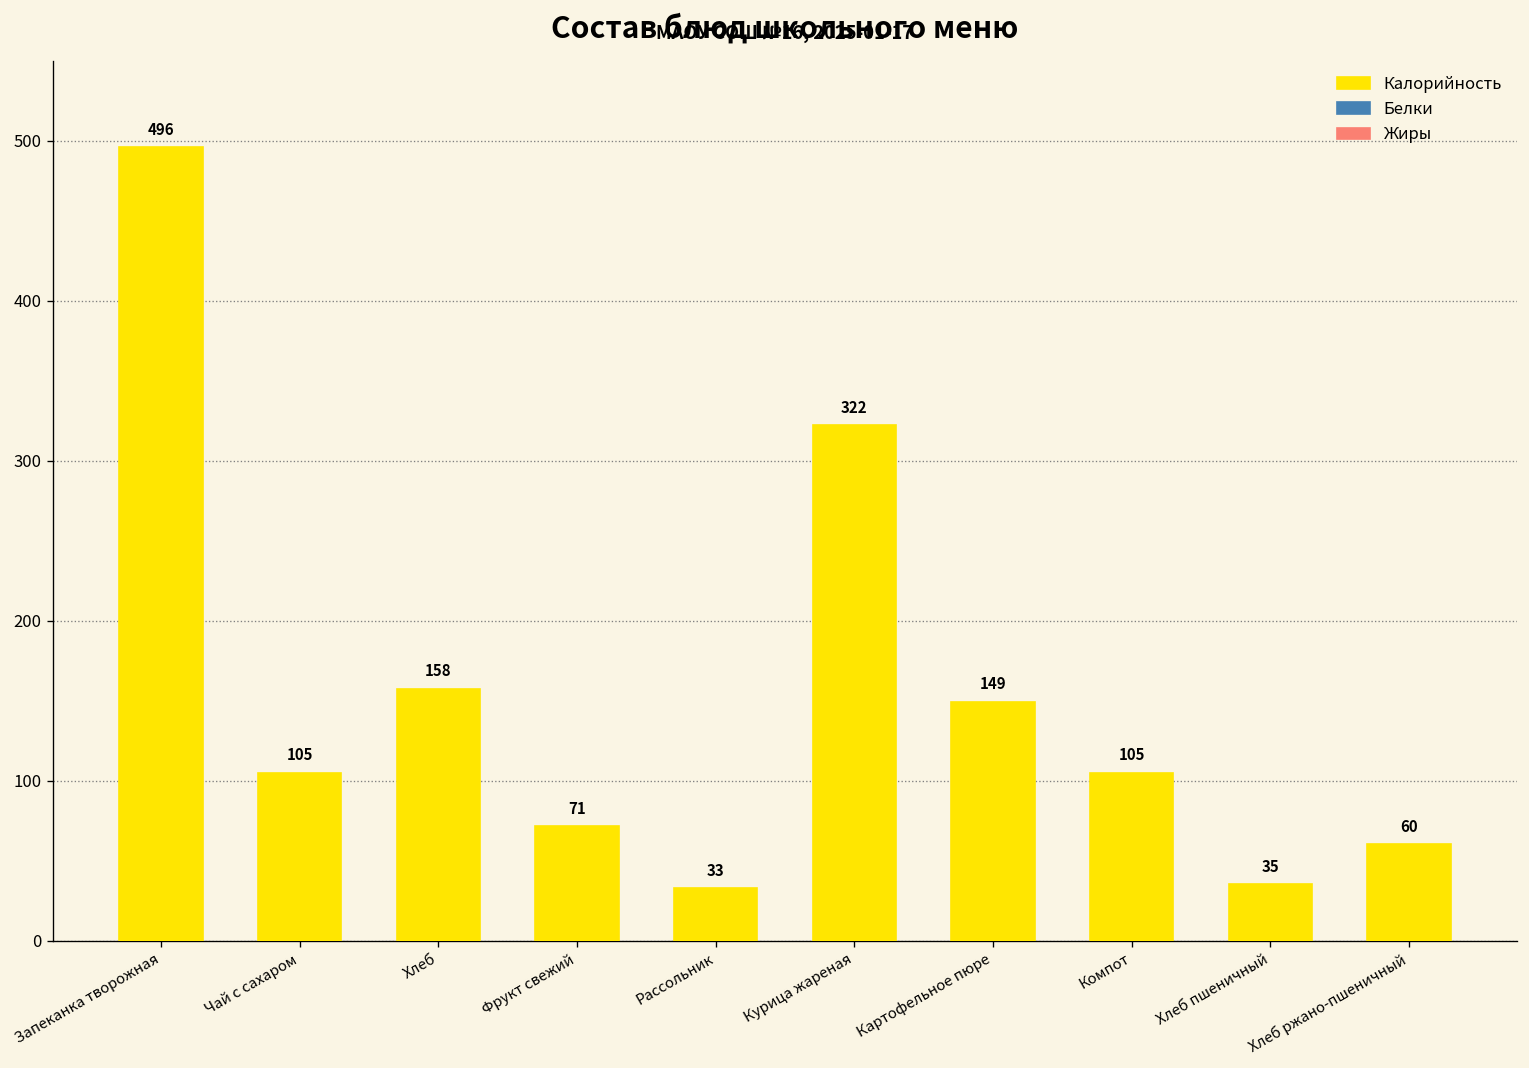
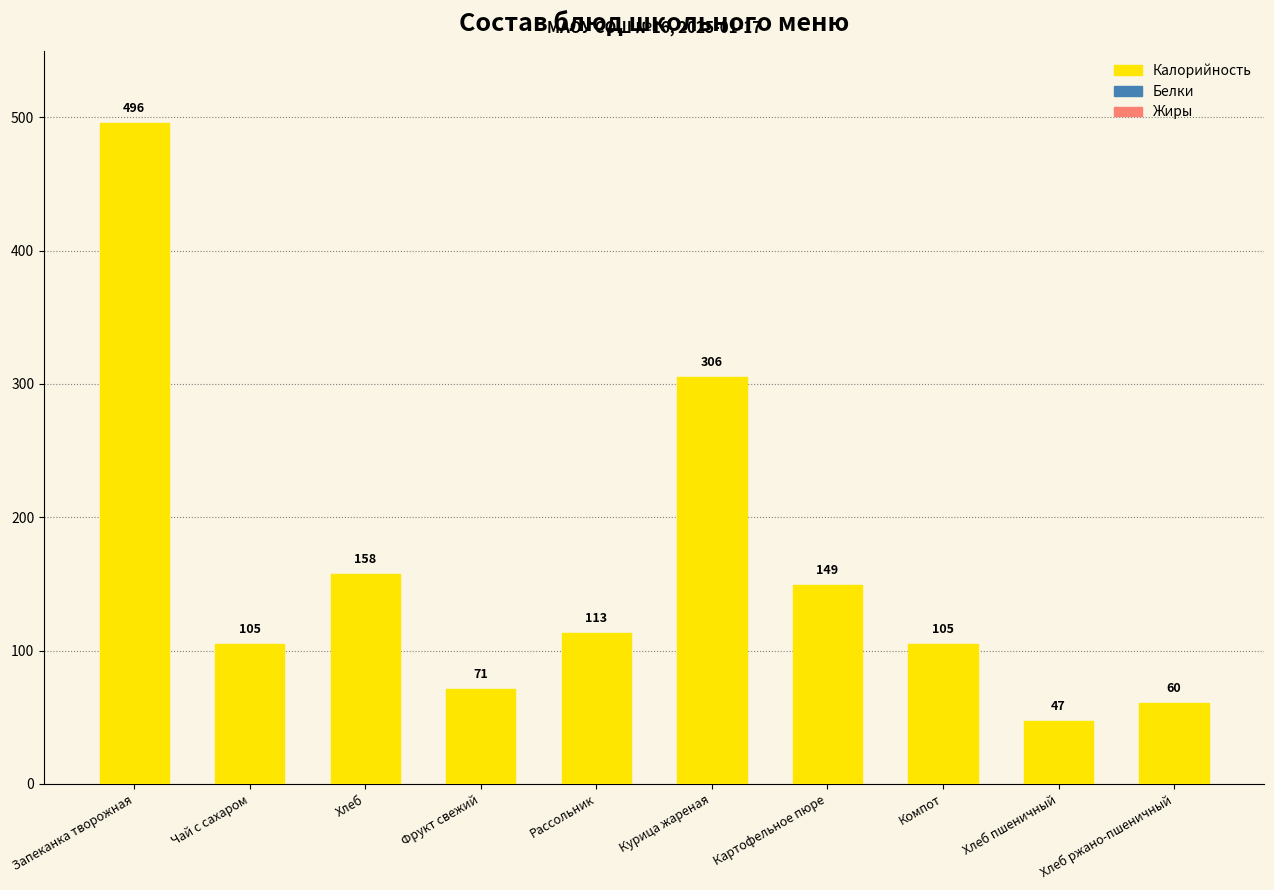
  {
    "Запеканка творожная": 496,
    "Чай с сахаром": 105,
    "Хлеб": 158,
    "Фрукт свежий": 71,
-   "Рассольник": 33,
-   "Курица жареная": 322,
+   "Рассольник": 113,
+   "Курица жареная": 306,
    "Картофельное пюре": 149,
    "Компот": 105,
-   "Хлеб пшеничный": 35,
+   "Хлеб пшеничный": 47,
    "Хлеб ржано-пшеничный": 60
  }
